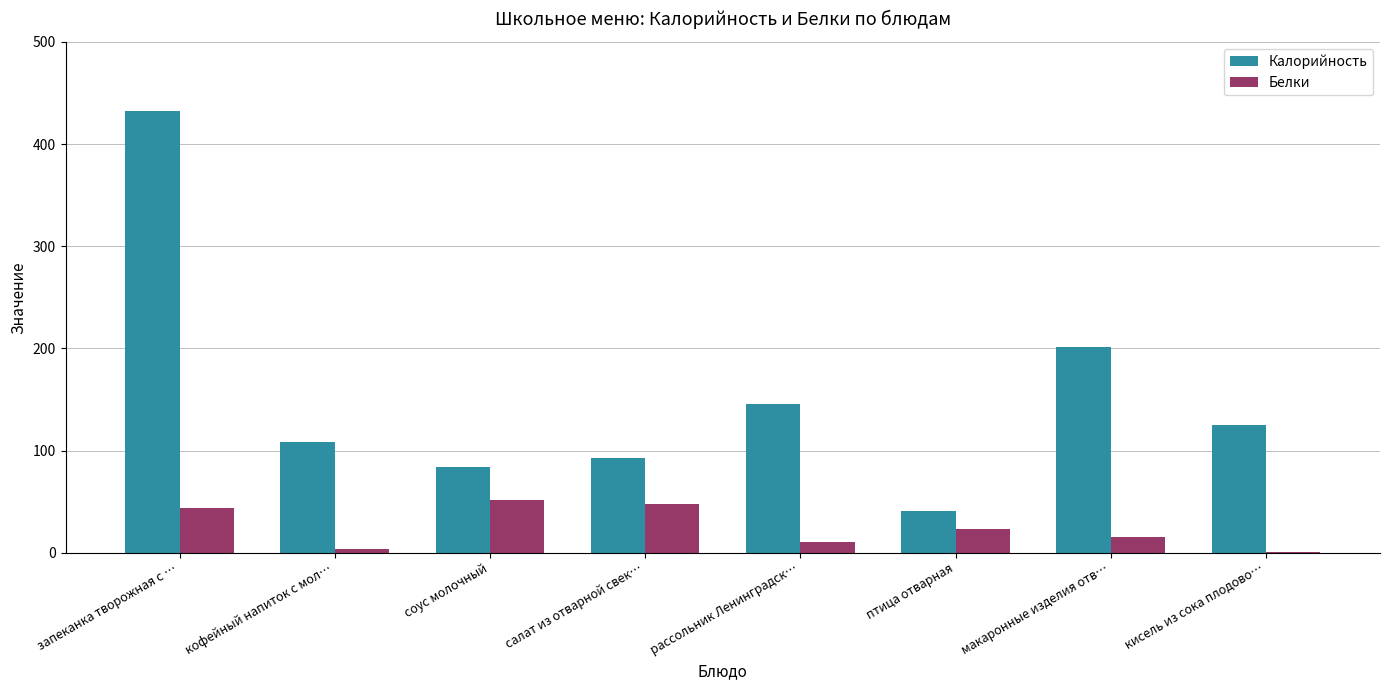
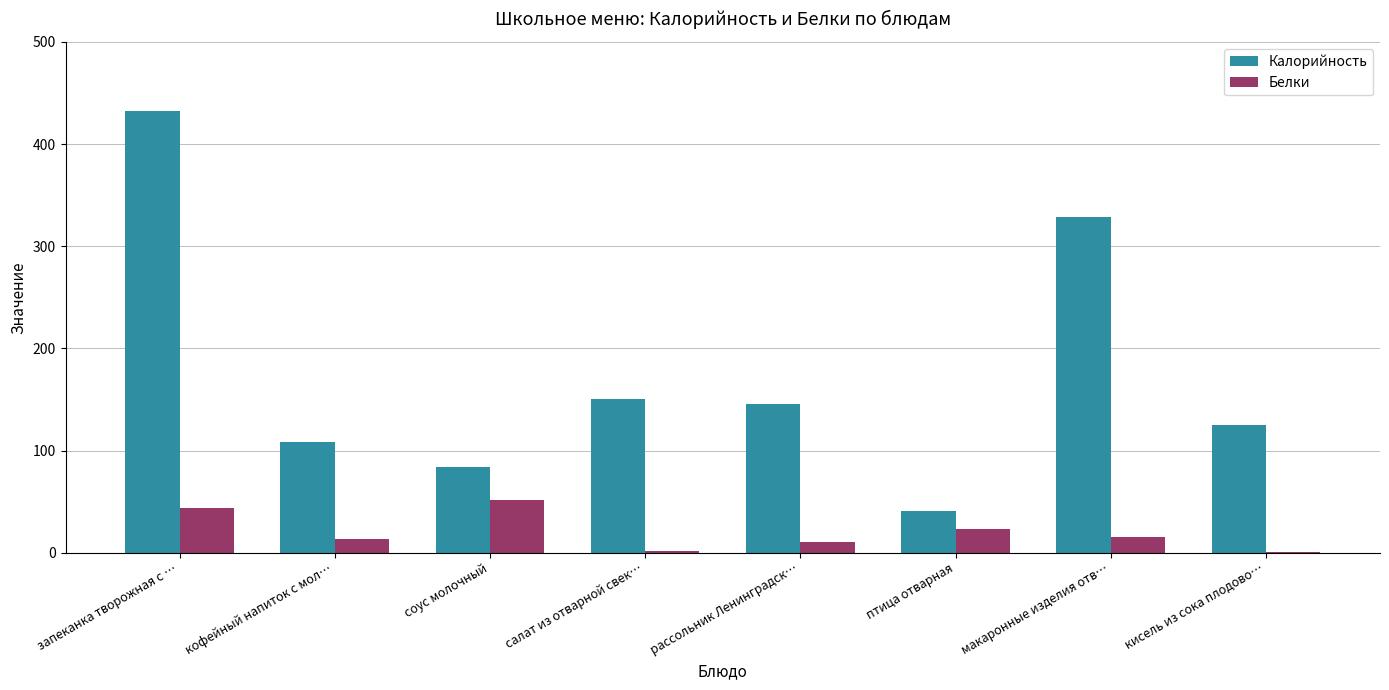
  {
    "Калорийность": {
      "запеканка творожная с …": 432,
      "кофейный напиток с мол…": 108,
      "соус молочный": 84,
-     "салат из отварной свек…": 93,
+     "салат из отварной свек…": 151,
      "рассольник Ленинградск…": 146,
      "птица отварная": 41,
-     "макаронные изделия отв…": 202,
+     "макаронные изделия отв…": 329,
      "кисель из сока плодово…": 125
    },
    "Белки": {
      "запеканка творожная с …": 44,
-     "кофейный напиток с мол…": 4,
+     "кофейный напиток с мол…": 13,
      "соус молочный": 51,
-     "салат из отварной свек…": 47,
+     "салат из отварной свек…": 1,
      "рассольник Ленинградск…": 11,
      "птица отварная": 23,
      "макаронные изделия отв…": 15
    }
  }
